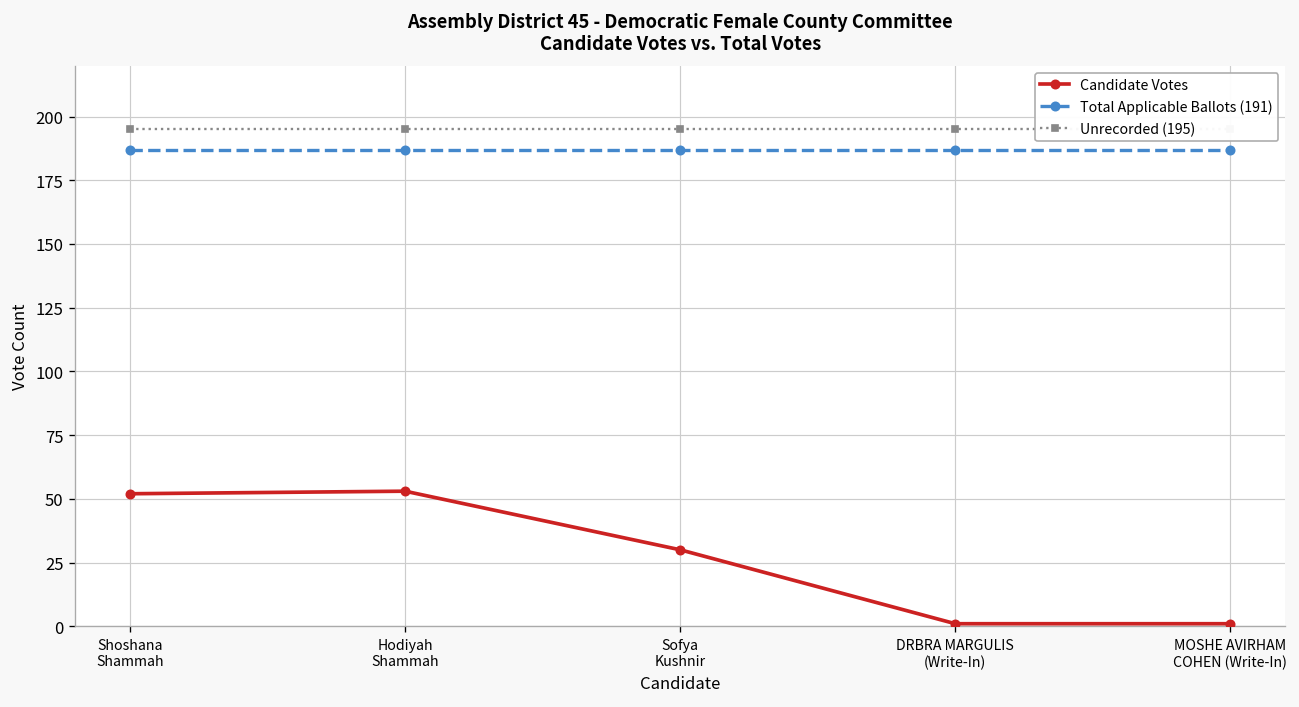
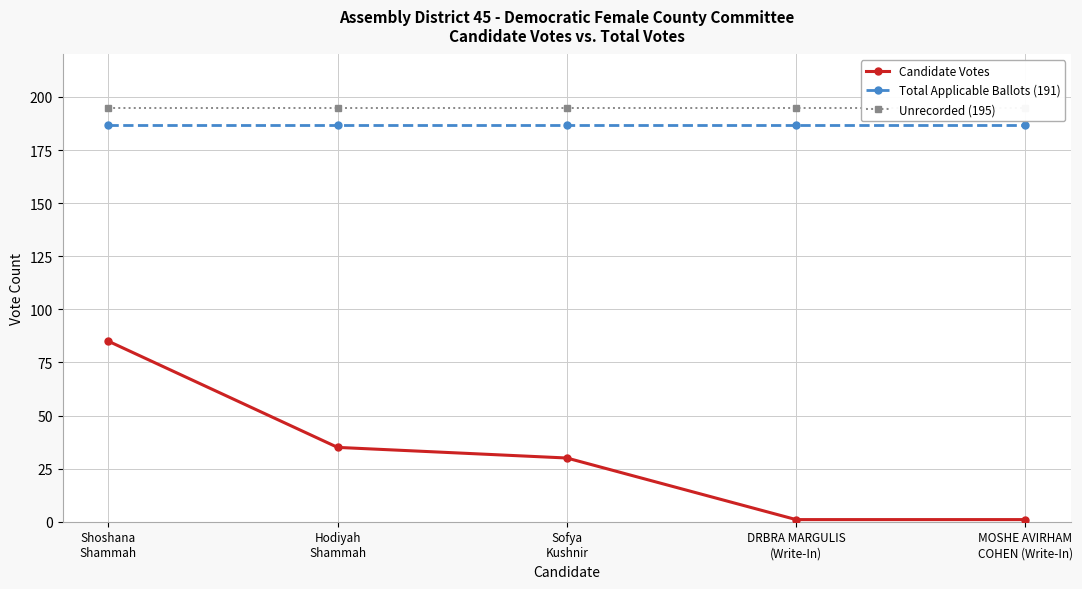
  {
    "Candidate Votes": {
-     "Shoshana Shammah": 52,
-     "Hodiyah Shammah": 53,
+     "Shoshana Shammah": 85,
+     "Hodiyah Shammah": 35,
      "Sofya Kushnir": 30,
      "DRBRA MARGULIS (Write-In)": 1,
      "MOSHE AVIRHAM COHEN (Write-In)": 1
    },
    "Total Applicable Ballots (191)": {
      "Shoshana Shammah": 187,
      "Hodiyah Shammah": 187,
      "Sofya Kushnir": 187,
      "DRBRA MARGULIS (Write-In)": 187,
      "MOSHE AVIRHAM COHEN (Write-In)": 187
    },
    "Unrecorded (195)": {
      "Shoshana Shammah": 195,
      "Hodiyah Shammah": 195,
      "Sofya Kushnir": 195,
      "DRBRA MARGULIS (Write-In)": 195
    }
  }
